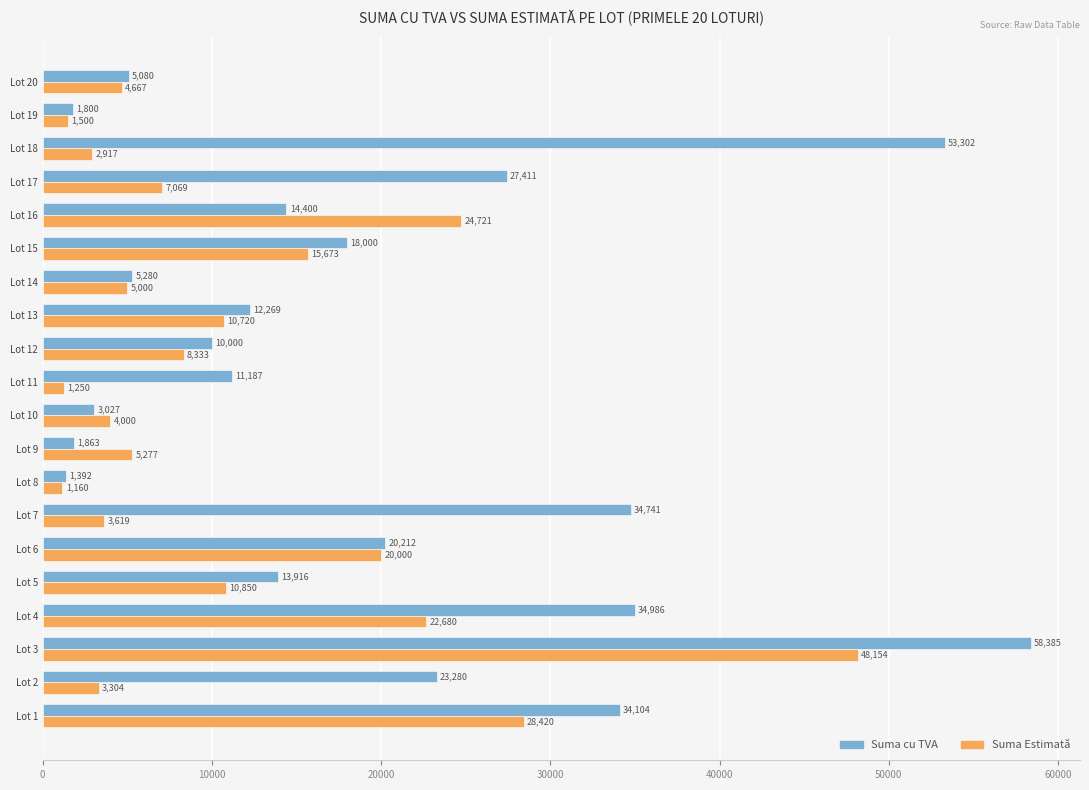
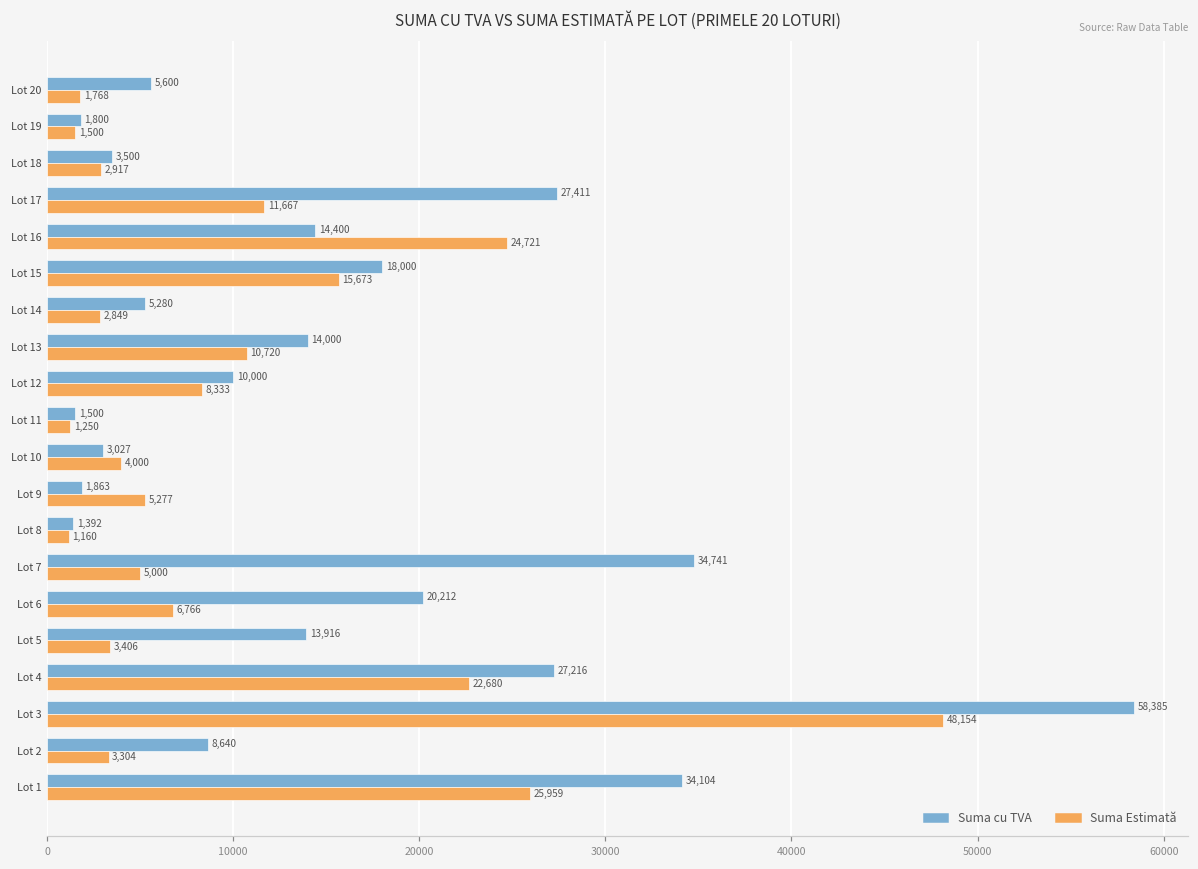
  {
    "Suma cu TVA": {
-     "Lot 20": "5,080",
+     "Lot 20": "5,600",
      "Lot 19": "1,800",
-     "Lot 18": "53,302",
+     "Lot 18": "3,500",
      "Lot 17": "27,411",
      "Lot 16": "14,400",
      "Lot 15": "18,000",
      "Lot 14": "5,280",
-     "Lot 13": "12,269",
+     "Lot 13": "14,000",
      "Lot 12": "10,000",
-     "Lot 11": "11,187",
+     "Lot 11": "1,500",
      "Lot 10": "3,027",
      "Lot 9": "1,863",
      "Lot 8": "1,392",
      "Lot 7": "34,741",
      "Lot 6": "20,212",
      "Lot 5": "13,916",
-     "Lot 4": "34,986",
+     "Lot 4": "27,216",
      "Lot 3": "58,385",
-     "Lot 2": "23,280",
+     "Lot 2": "8,640",
      "Lot 1": "34,104"
    },
    "Suma Estimată": {
-     "Lot 20": "4,667",
+     "Lot 20": "1,768",
      "Lot 19": "1,500",
      "Lot 18": "2,917",
-     "Lot 17": "7,069",
+     "Lot 17": "11,667",
      "Lot 16": "24,721",
      "Lot 15": "15,673",
-     "Lot 14": "5,000",
+     "Lot 14": "2,849",
      "Lot 13": "10,720",
      "Lot 12": "8,333",
      "Lot 11": "1,250",
      "Lot 10": "4,000",
      "Lot 9": "5,277",
      "Lot 8": "1,160",
-     "Lot 7": "3,619",
-     "Lot 6": "20,000",
-     "Lot 5": "10,850",
+     "Lot 7": "5,000",
+     "Lot 6": "6,766",
+     "Lot 5": "3,406",
      "Lot 4": "22,680",
      "Lot 3": "48,154",
      "Lot 2": "3,304",
-     "Lot 1": "28,420"
+     "Lot 1": "25,959"
    }
  }
